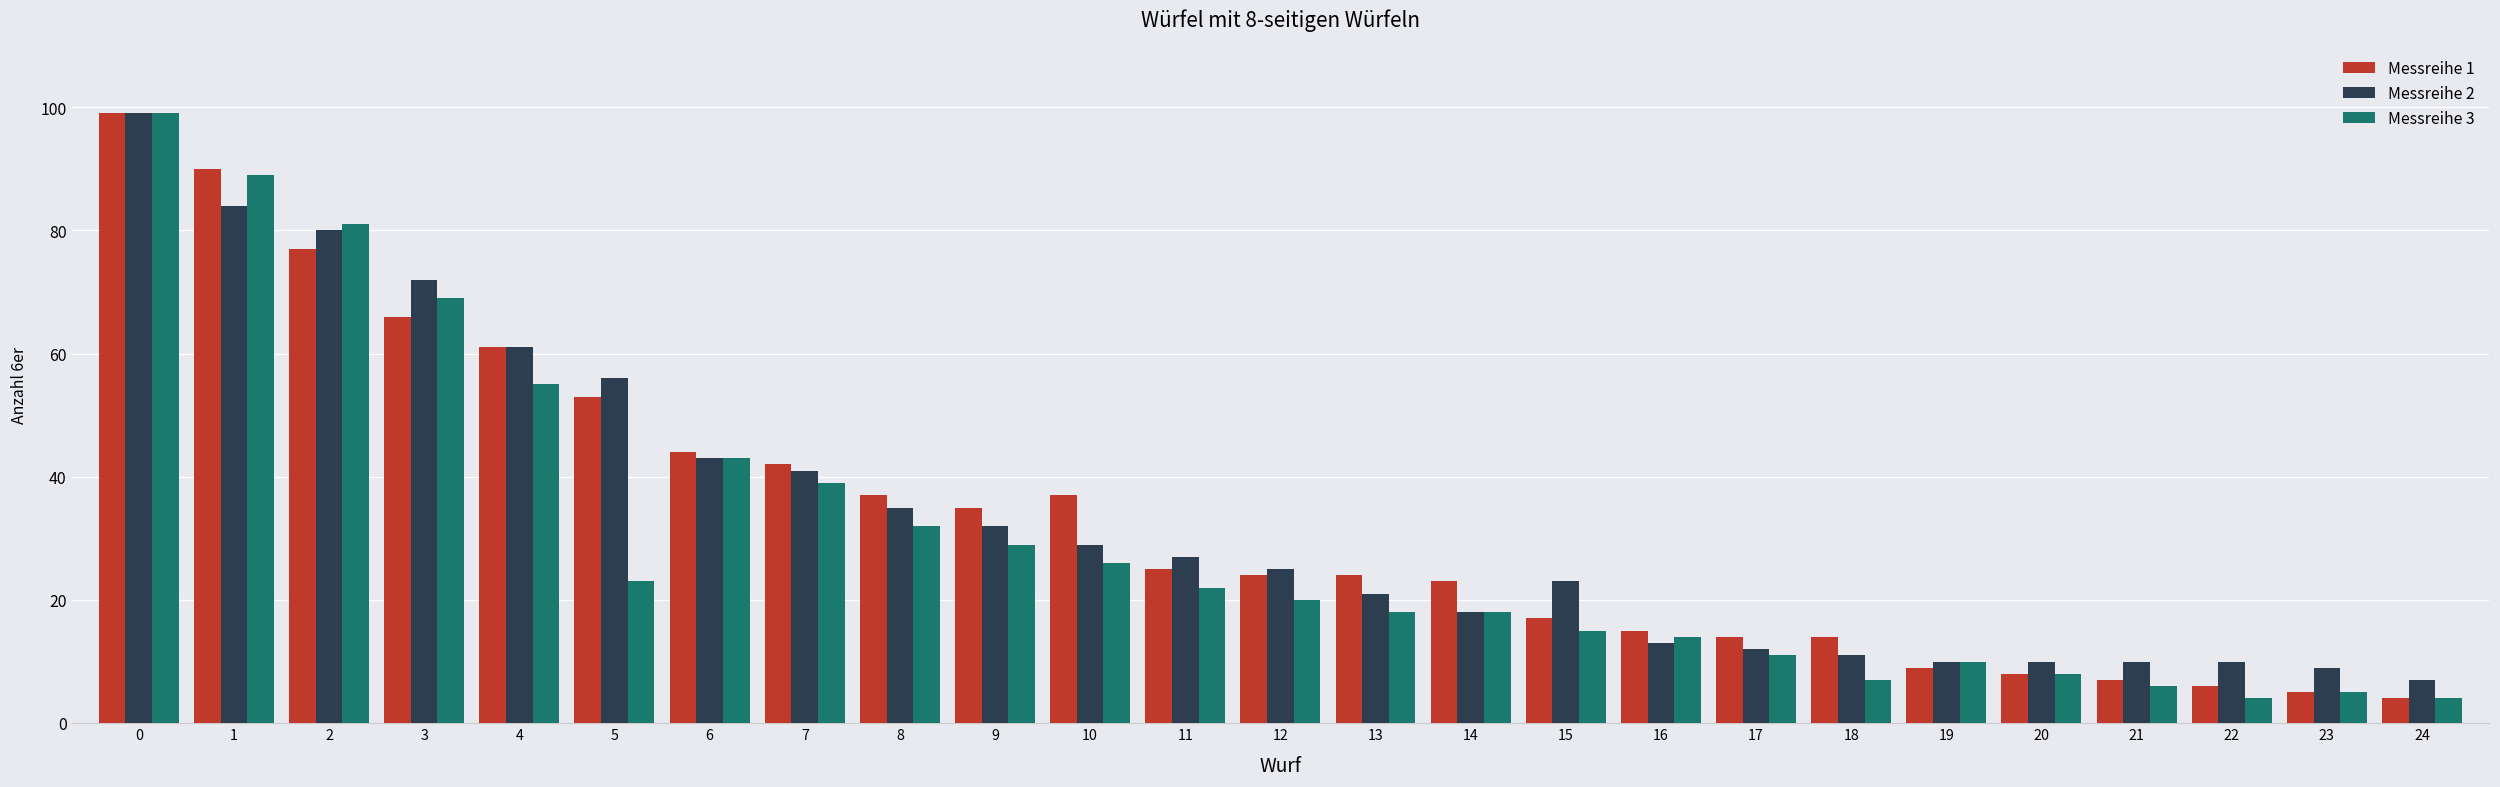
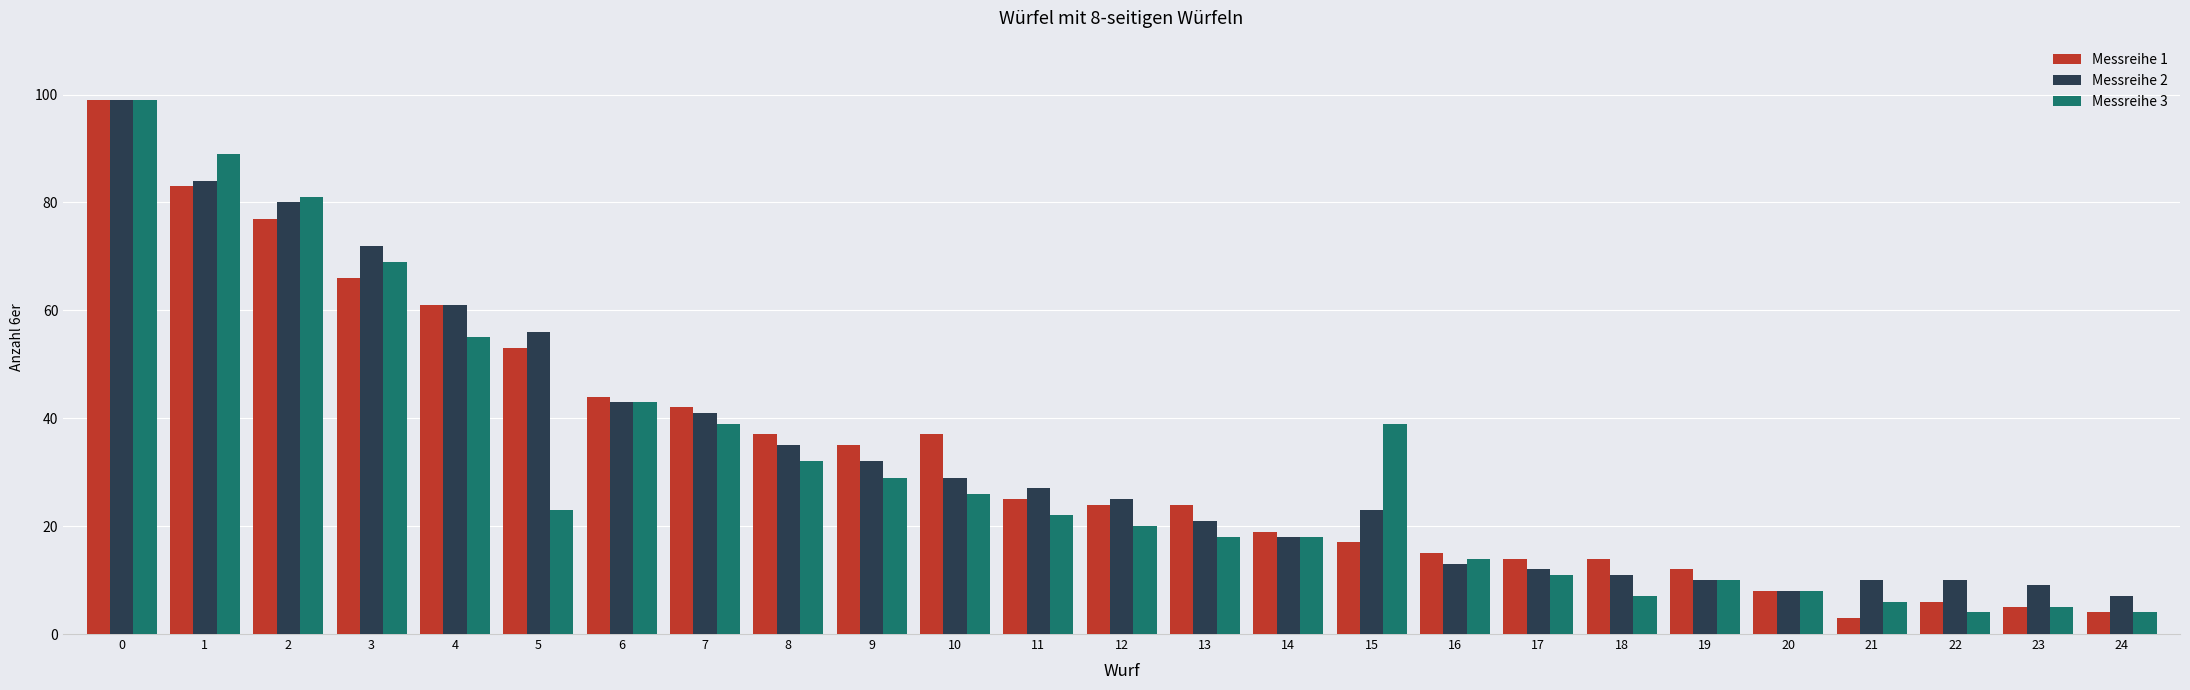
  {
    "Messreihe 1": {
      "0": 99,
-     "1": 90,
+     "1": 83,
      "2": 77,
      "3": 66,
      "4": 61,
      "5": 53,
      "6": 44,
      "7": 42,
      "8": 37,
      "9": 35,
      "10": 37,
      "11": 25,
      "12": 24,
      "13": 24,
-     "14": 23,
+     "14": 19,
      "15": 17,
      "16": 15,
      "17": 14,
      "18": 14,
-     "19": 9,
+     "19": 12,
      "20": 8,
-     "21": 7,
+     "21": 3,
      "22": 6,
      "23": 5,
      "24": 4
    },
    "Messreihe 2": {
      "0": 99,
      "1": 84,
      "2": 80,
      "3": 72,
      "4": 61,
      "5": 56,
      "6": 43,
      "7": 41,
      "8": 35,
      "9": 32,
      "10": 29,
      "11": 27,
      "12": 25,
      "13": 21,
      "14": 18,
      "15": 23,
      "16": 13,
      "17": 12,
      "18": 11,
      "19": 10,
-     "20": 10,
+     "20": 8,
      "21": 10,
      "22": 10,
      "23": 9,
      "24": 7
    },
    "Messreihe 3": {
      "0": 99,
      "1": 89,
      "2": 81,
      "3": 69,
      "4": 55,
      "5": 23,
      "6": 43,
      "7": 39,
      "8": 32,
      "9": 29,
      "10": 26,
      "11": 22,
      "12": 20,
      "13": 18,
      "14": 18,
-     "15": 15,
+     "15": 39,
      "16": 14,
      "17": 11,
      "18": 7,
      "19": 10,
      "20": 8,
      "21": 6,
      "22": 4,
      "23": 5,
      "24": 4
    }
  }
